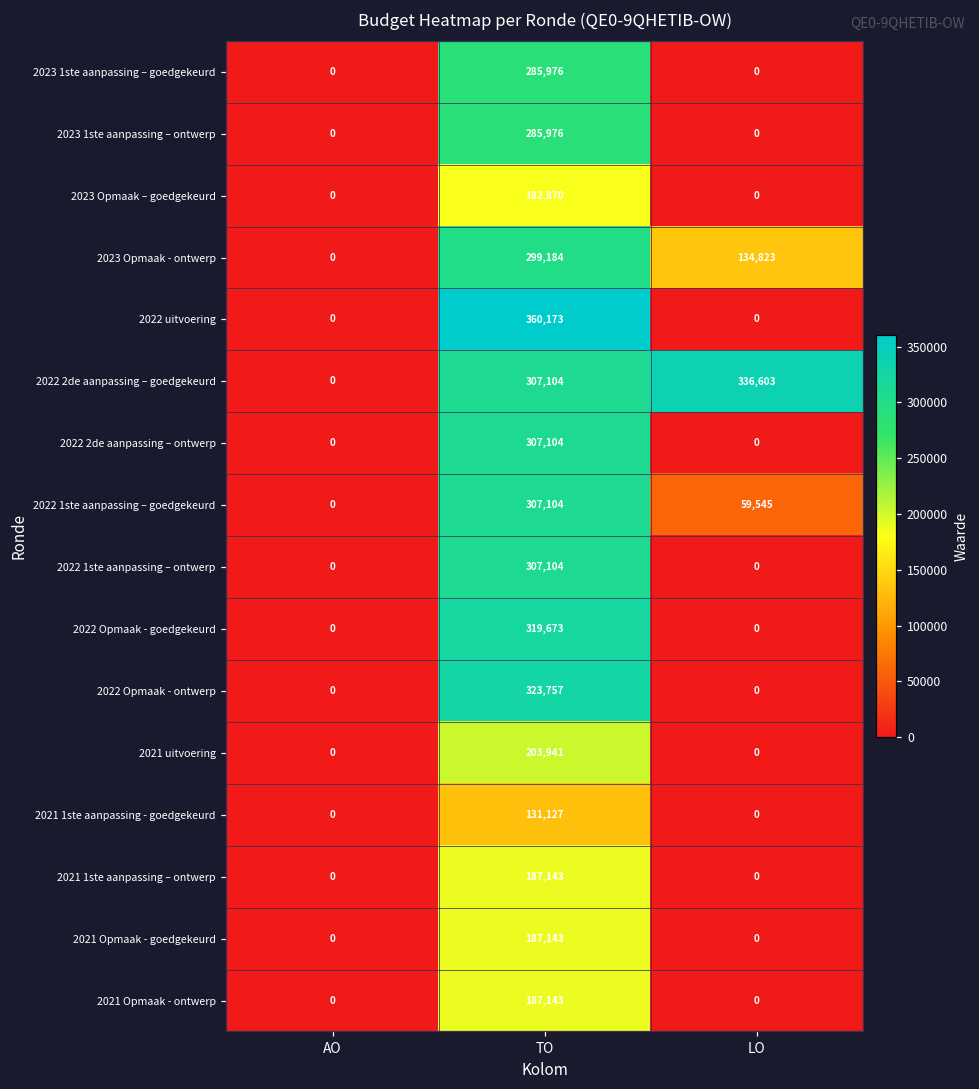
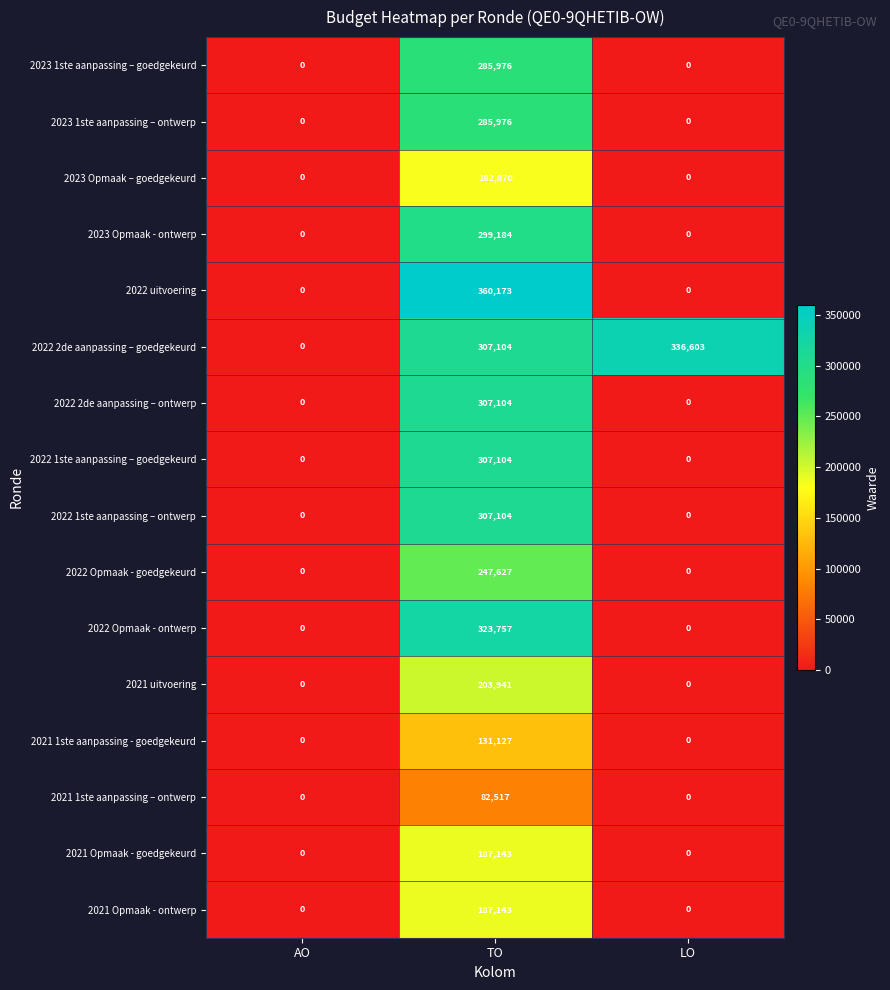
  {
    "2023 1ste aanpassing – goedgekeurd": {
      "AO": "0",
      "TO": "285,976",
      "LO": "0"
    },
    "2023 1ste aanpassing – ontwerp": {
      "AO": "0",
      "TO": "285,976",
      "LO": "0"
    },
    "2023 Opmaak – goedgekeurd": {
      "AO": "0",
      "TO": "182,870",
      "LO": "0"
    },
    "2023 Opmaak - ontwerp": {
      "AO": "0",
      "TO": "299,184",
-     "LO": "134,823"
+     "LO": "0"
    },
    "2022 uitvoering": {
      "AO": "0",
      "TO": "360,173",
      "LO": "0"
    },
    "2022 2de aanpassing – goedgekeurd": {
      "AO": "0",
      "TO": "307,104",
      "LO": "336,603"
    },
    "2022 2de aanpassing – ontwerp": {
      "AO": "0",
      "TO": "307,104",
      "LO": "0"
    },
    "2022 1ste aanpassing – goedgekeurd": {
      "AO": "0",
      "TO": "307,104",
-     "LO": "59,545"
+     "LO": "0"
    },
    "2022 1ste aanpassing – ontwerp": {
      "AO": "0",
      "TO": "307,104",
      "LO": "0"
    },
    "2022 Opmaak - goedgekeurd": {
      "AO": "0",
-     "TO": "319,673",
+     "TO": "247,627",
      "LO": "0"
    },
    "2022 Opmaak - ontwerp": {
      "AO": "0",
      "TO": "323,757",
      "LO": "0"
    },
    "2021 uitvoering": {
      "AO": "0",
      "TO": "203,941",
      "LO": "0"
    },
    "2021 1ste aanpassing - goedgekeurd": {
      "AO": "0",
      "TO": "131,127",
      "LO": "0"
    },
    "2021 1ste aanpassing – ontwerp": {
      "AO": "0",
-     "TO": "187,143",
+     "TO": "82,517",
      "LO": "0"
    },
    "2021 Opmaak - goedgekeurd": {
      "AO": "0",
      "TO": "187,143",
      "LO": "0"
    },
    "2021 Opmaak - ontwerp": {
      "AO": "0",
      "TO": "187,143",
      "LO": "0"
    }
  }
